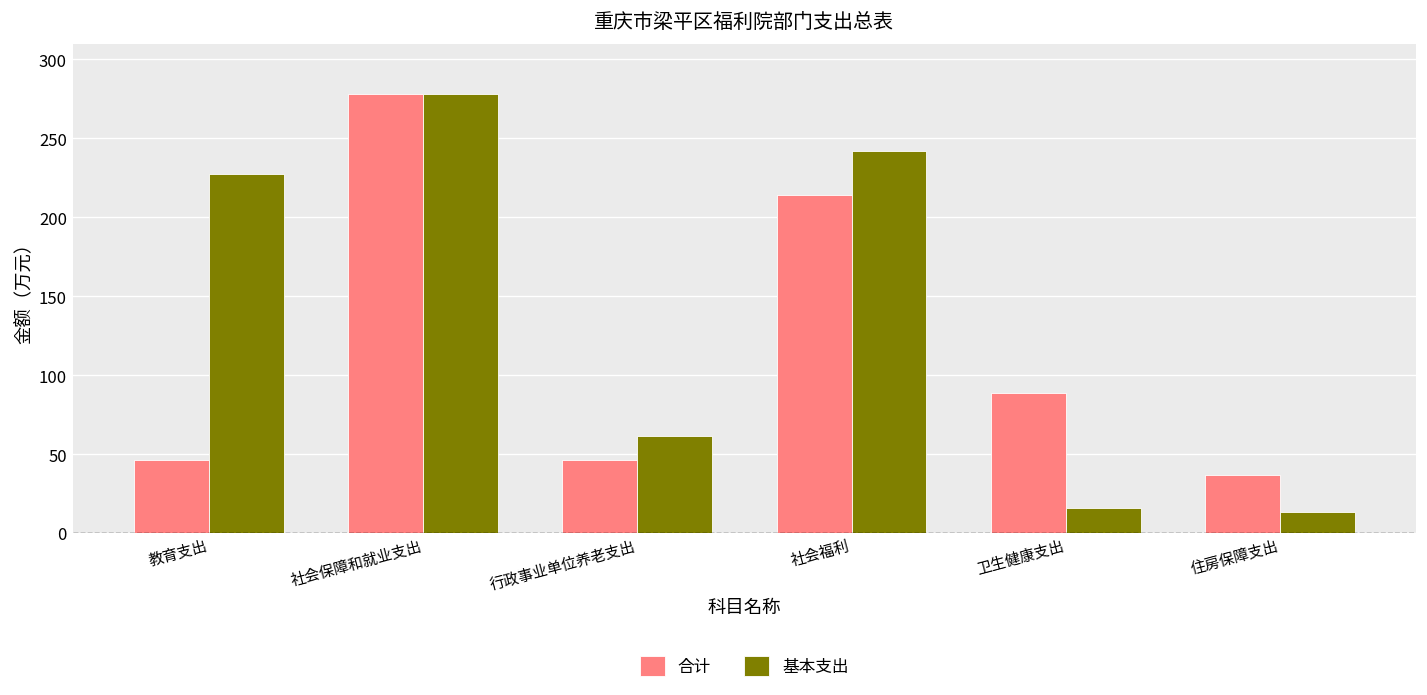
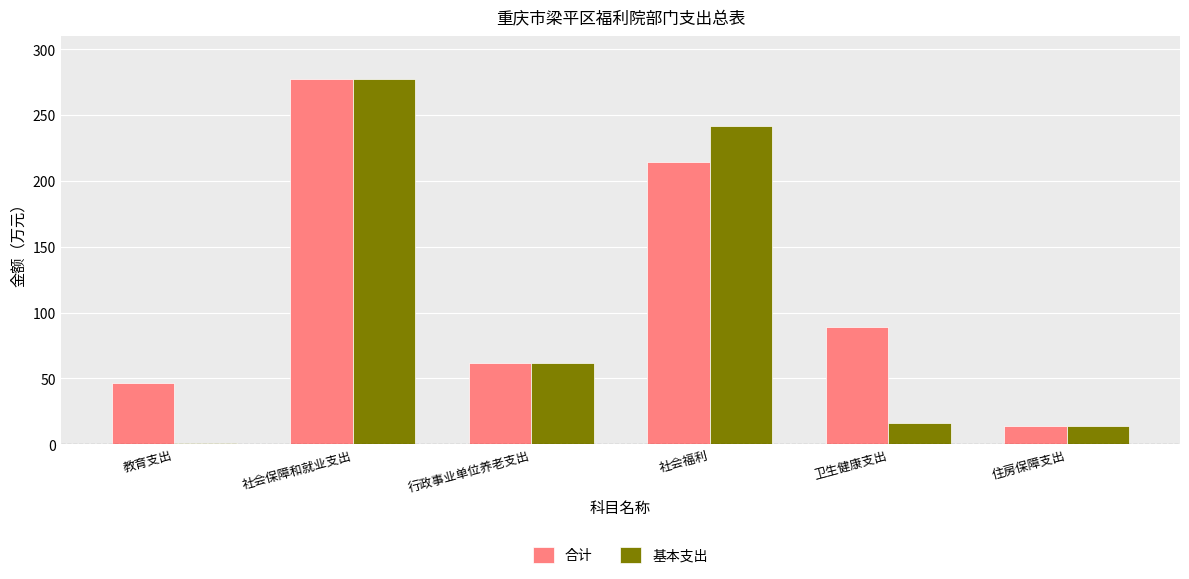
  {
    "合计": {
      "教育支出": 47,
      "社会保障和就业支出": 278,
-     "行政事业单位养老支出": 46,
+     "行政事业单位养老支出": 62,
      "社会福利": 214,
      "卫生健康支出": 89,
-     "住房保障支出": 37
+     "住房保障支出": 14
    },
    "基本支出": {
-     "教育支出": 227,
+     "教育支出": 1,
      "社会保障和就业支出": 278,
      "行政事业单位养老支出": 62,
      "社会福利": 242,
      "卫生健康支出": 16,
      "住房保障支出": 14
    }
  }
